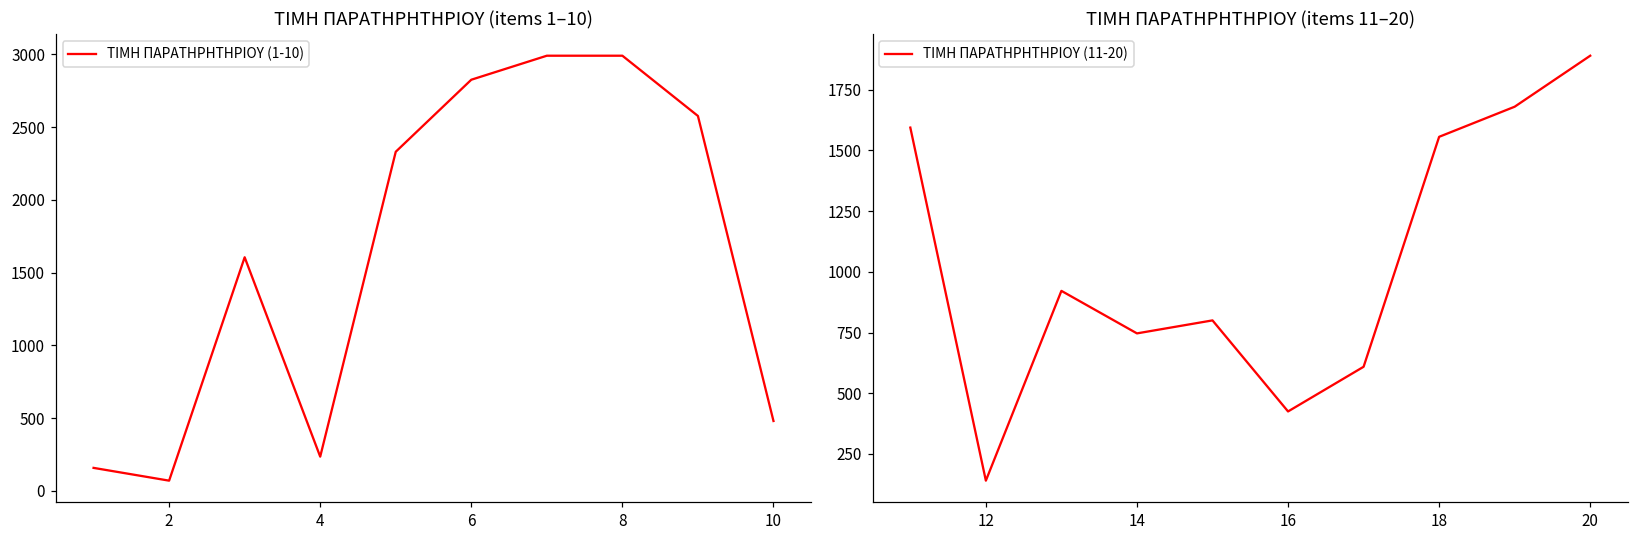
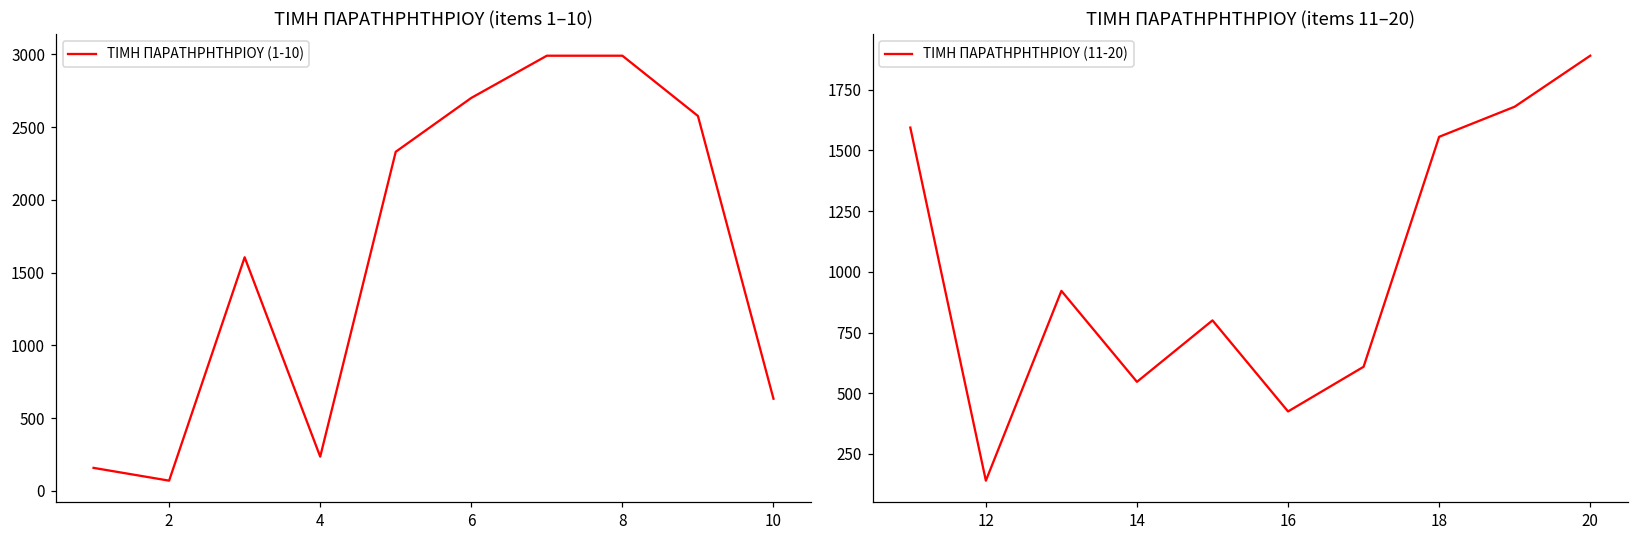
  {
    "ΤΙΜΗ ΠΑΡΑΤΗΡΗΤΗΡΙΟΥ (items 1–10)": {
      "2": 70,
      "4": 240,
-     "6": 2830,
+     "6": 2700,
      "8": 2990,
-     "10": 480
+     "10": 630
    },
    "ΤΙΜΗ ΠΑΡΑΤΗΡΗΤΗΡΙΟΥ (items 11–20)": {
      "12": 140,
-     "14": 750,
+     "14": 550,
      "16": 430,
      "18": 1560,
      "20": 1890
    }
  }
